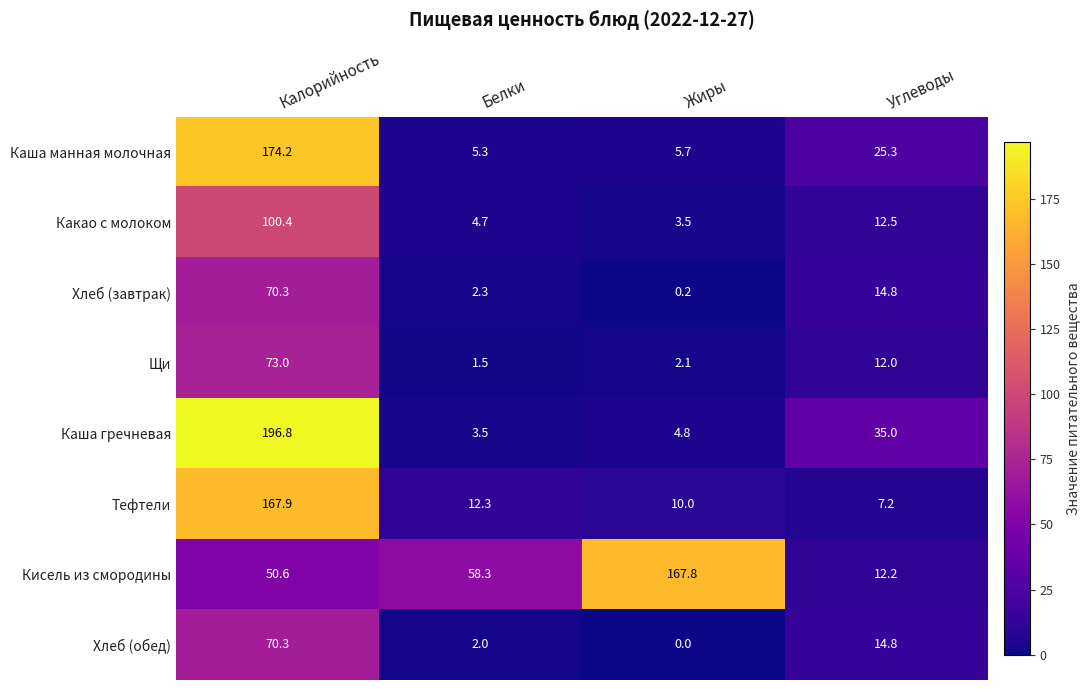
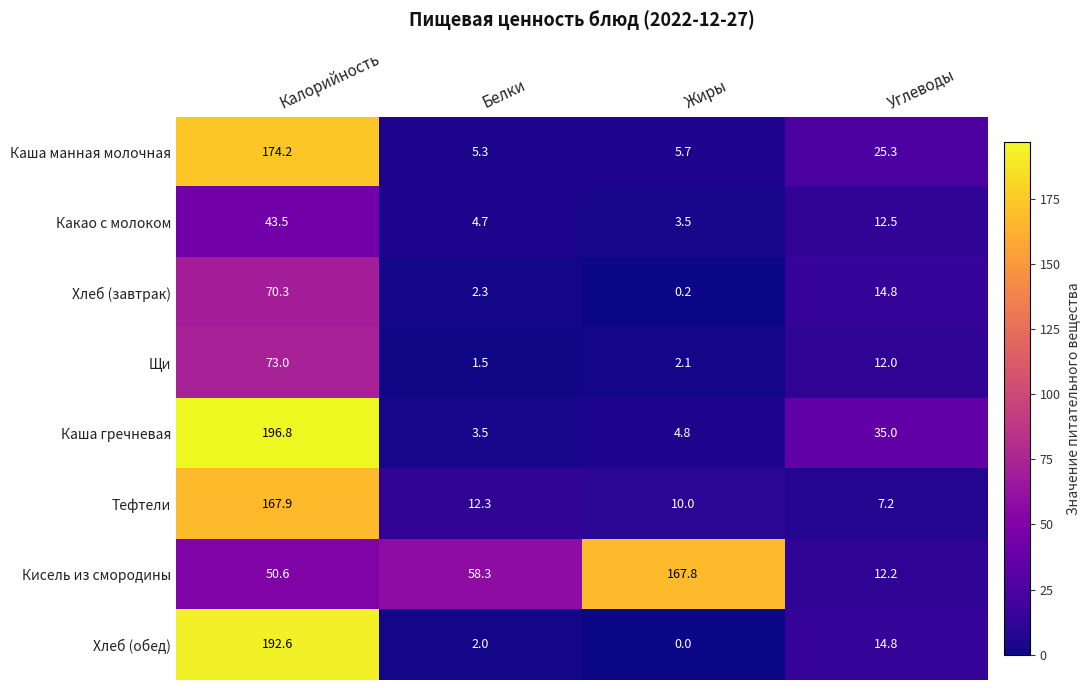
  {
    "Каша манная молочная": {
      "Калорийность": 174.2,
      "Белки": 5.3,
      "Жиры": 5.7,
      "Углеводы": 25.3
    },
    "Какао с молоком": {
-     "Калорийность": 100.4,
+     "Калорийность": 43.5,
      "Белки": 4.7,
      "Жиры": 3.5,
      "Углеводы": 12.5
    },
    "Хлеб (завтрак)": {
      "Калорийность": 70.3,
      "Белки": 2.3,
      "Жиры": 0.2,
      "Углеводы": 14.8
    },
    "Щи": {
      "Калорийность": 73.0,
      "Белки": 1.5,
      "Жиры": 2.1,
      "Углеводы": 12.0
    },
    "Каша гречневая": {
      "Калорийность": 196.8,
      "Белки": 3.5,
      "Жиры": 4.8,
      "Углеводы": 35.0
    },
    "Тефтели": {
      "Калорийность": 167.9,
      "Белки": 12.3,
      "Жиры": 10.0,
      "Углеводы": 7.2
    },
    "Кисель из смородины": {
      "Калорийность": 50.6,
      "Белки": 58.3,
      "Жиры": 167.8,
      "Углеводы": 12.2
    },
    "Хлеб (обед)": {
-     "Калорийность": 70.3,
+     "Калорийность": 192.6,
      "Белки": 2.0,
      "Жиры": 0.0,
      "Углеводы": 14.8
    }
  }
